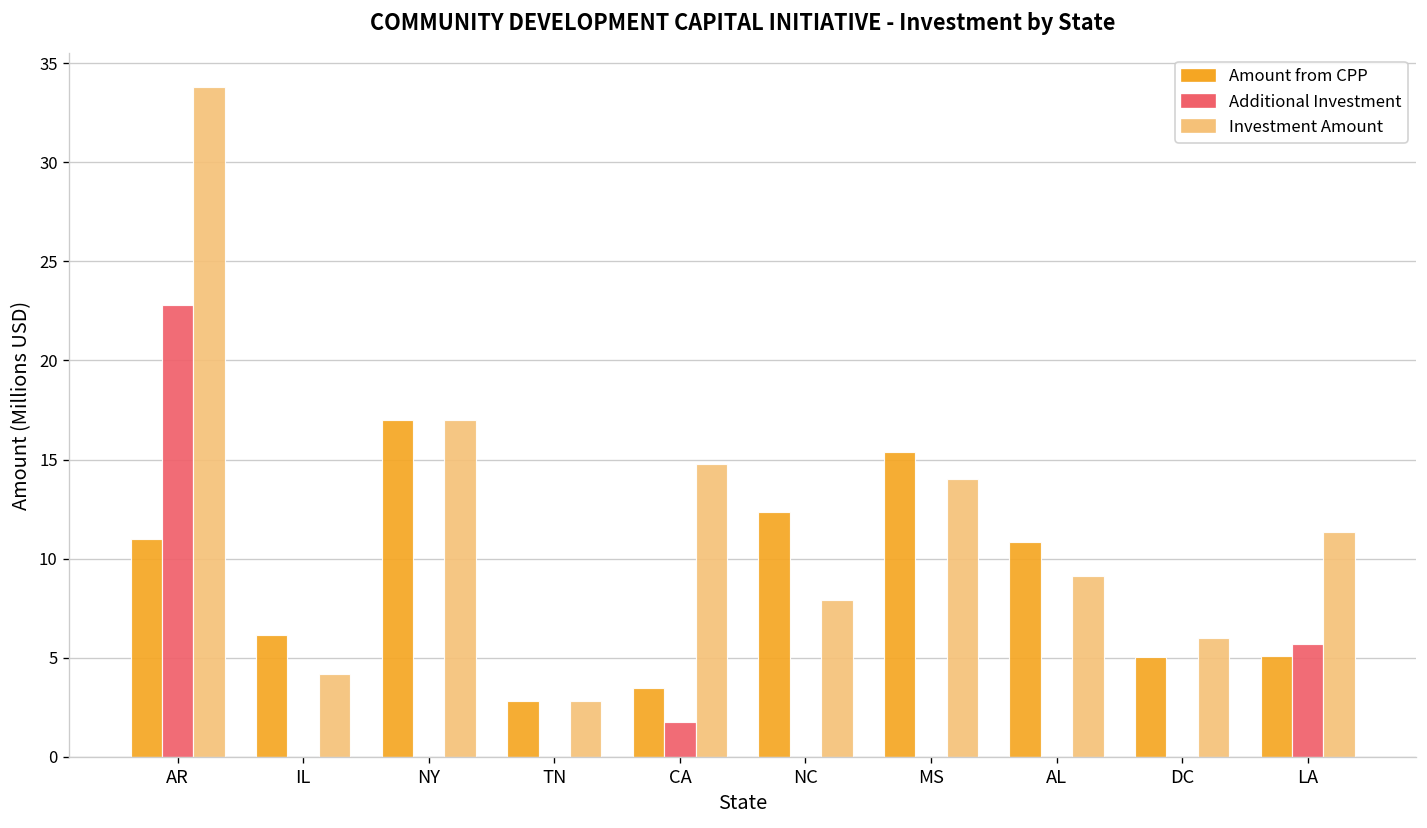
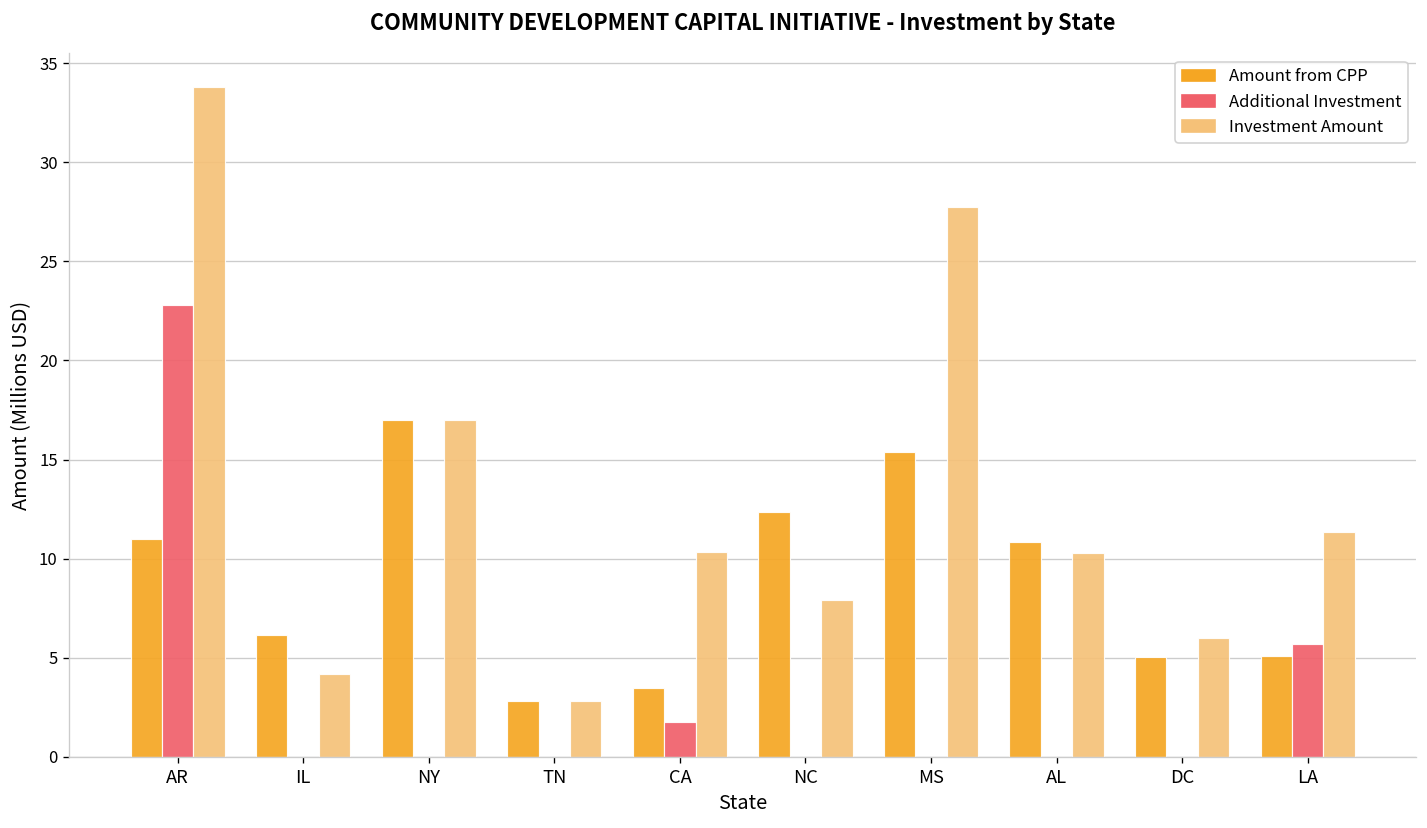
  {
    "Amount from CPP": {
      "AR": 11.0,
      "IL": 6.2,
      "NY": 17.0,
      "TN": 2.8,
      "CA": 3.5,
      "NC": 12.3,
      "MS": 15.4,
      "AL": 10.8,
      "DC": 5.0,
      "LA": 5.1
    },
    "Additional Investment": {
      "AR": 22.8,
      "IL": 0.0,
      "NY": 0.0,
      "TN": 0.0,
      "CA": 1.8,
      "NC": 0.0,
      "MS": 0.0,
      "AL": 0.0,
      "DC": 0.0,
      "LA": 5.7
    },
    "Investment Amount": {
      "AR": 33.8,
      "IL": 4.2,
      "NY": 17.0,
      "TN": 2.8,
-     "CA": 14.8,
+     "CA": 10.3,
      "NC": 7.9,
-     "MS": 14.0,
-     "AL": 9.1,
+     "MS": 27.8,
+     "AL": 10.3,
      "DC": 6.0,
      "LA": 11.3
    }
  }
